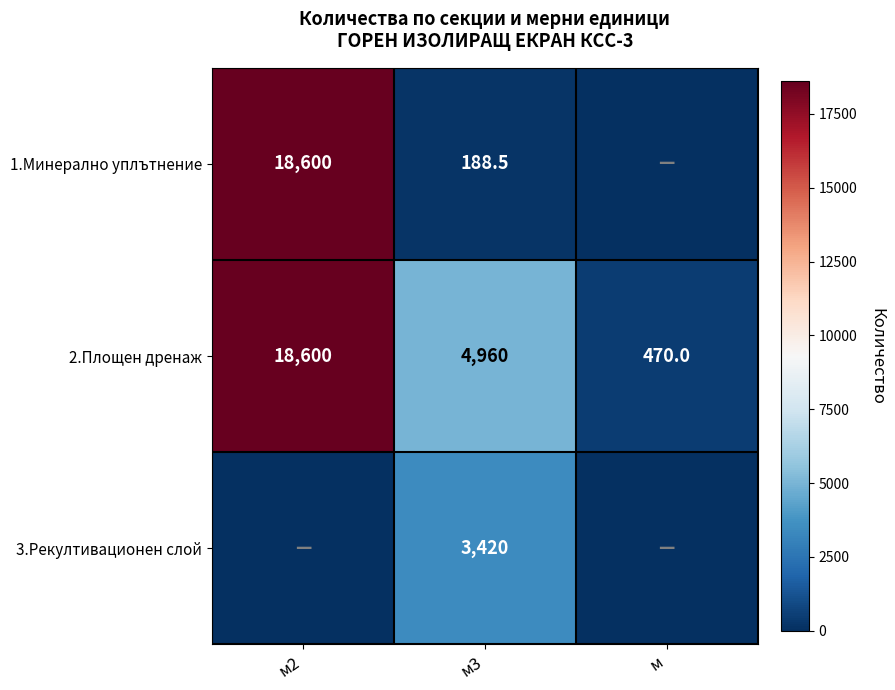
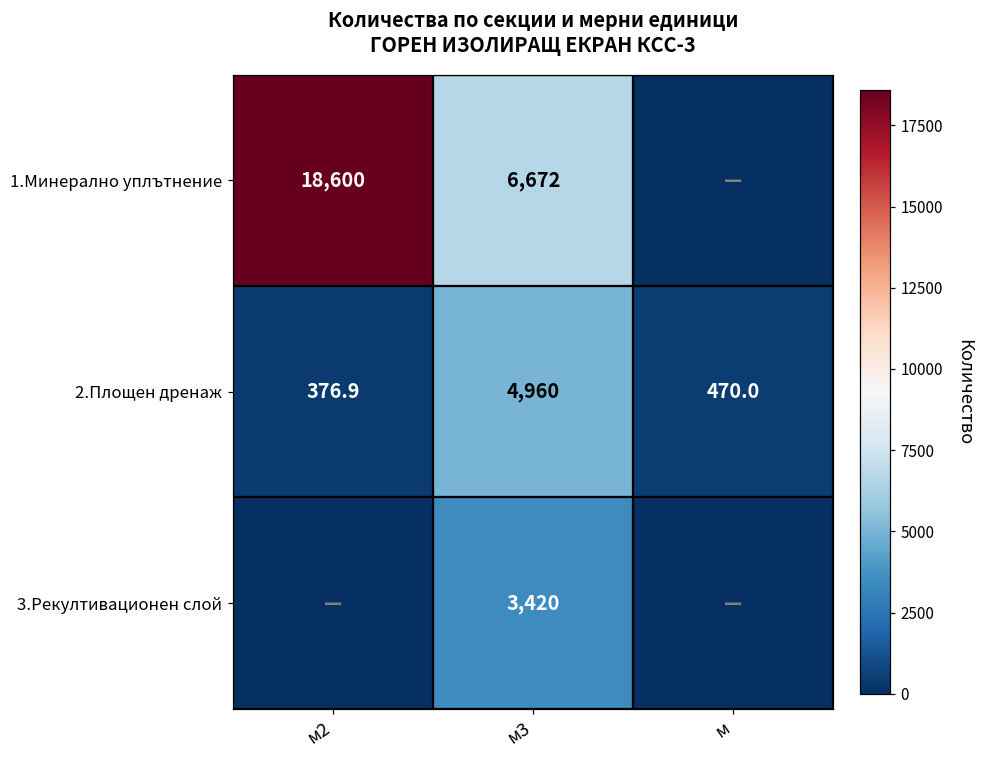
  {
    "1.Минерално уплътнение": {
      "м2": "18,600",
-     "м3": "188.5"
+     "м3": "6,672"
    },
    "2.Площен дренаж": {
-     "м2": "18,600",
+     "м2": "376.9",
      "м3": "4,960",
      "м": "470.0"
    },
    "3.Рекултивационен слой": {
      "м3": "3,420"
    }
  }
